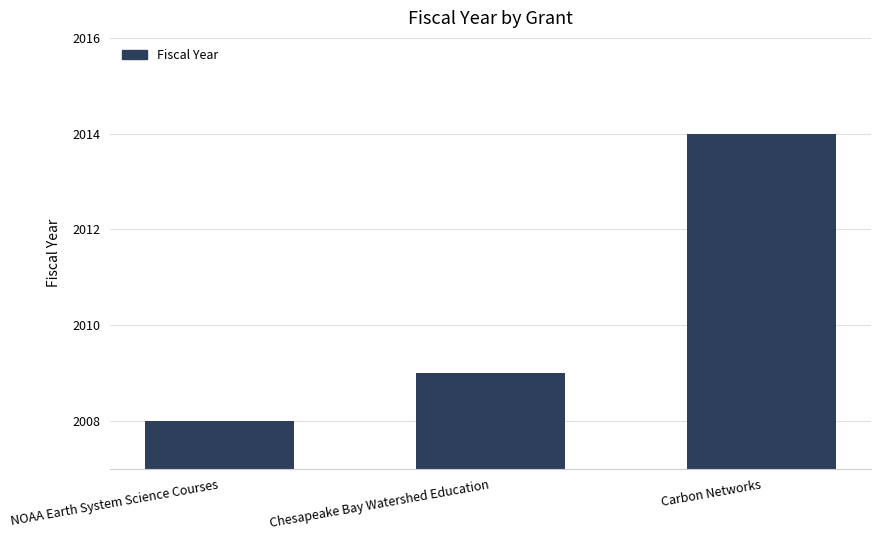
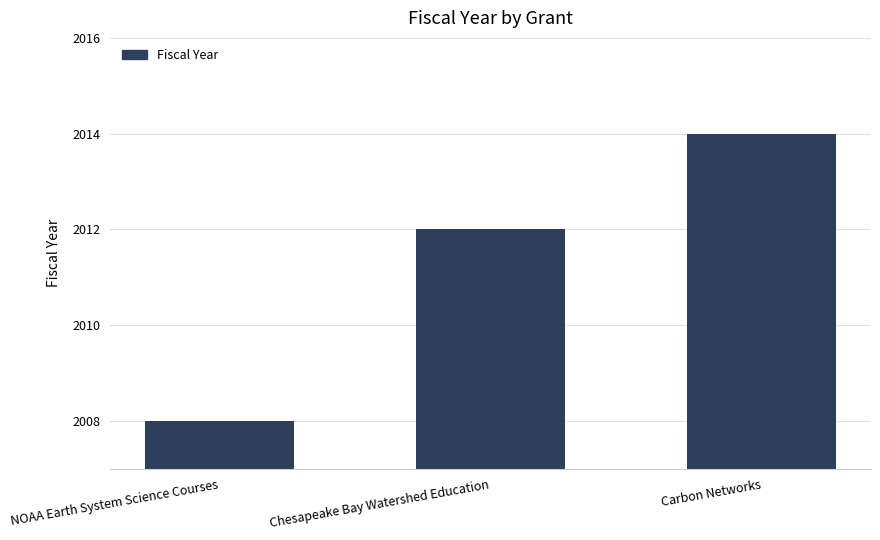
  {
    "NOAA Earth System Science Courses": 2008,
-   "Chesapeake Bay Watershed Education": 2009,
+   "Chesapeake Bay Watershed Education": 2012,
    "Carbon Networks": 2014
  }
